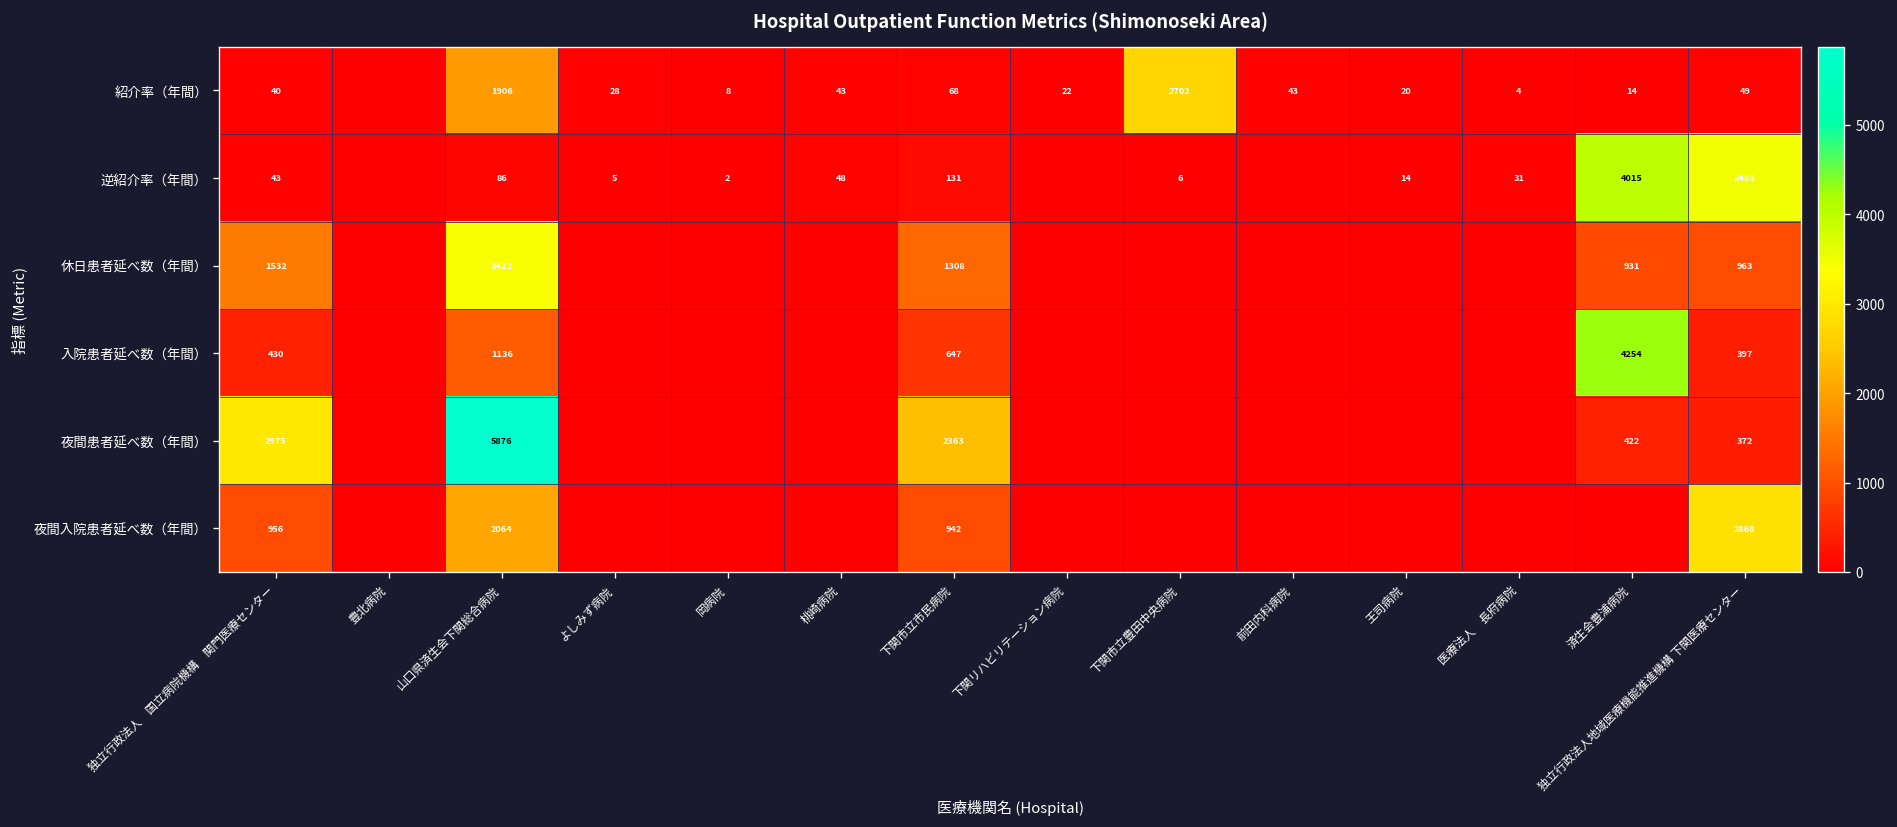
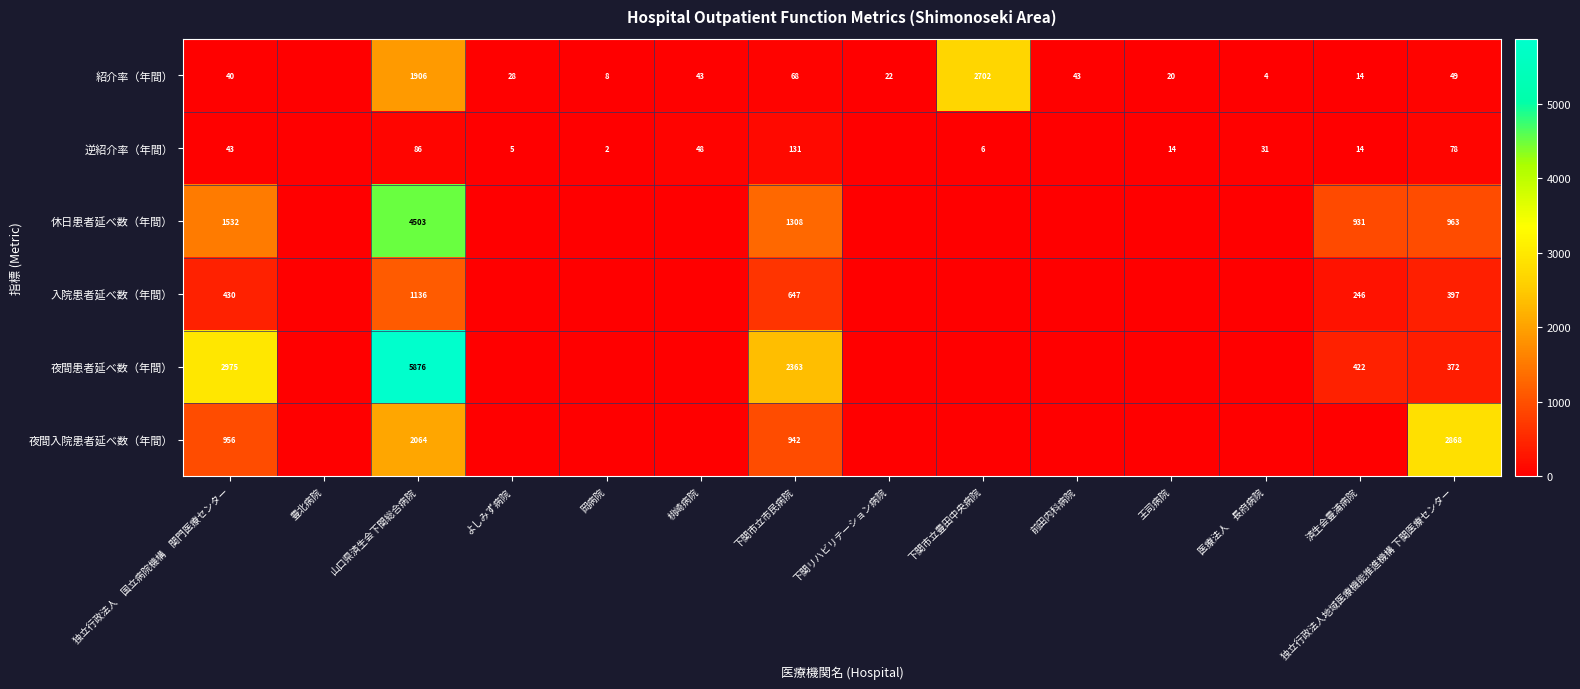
  {
    "紹介率（年間）": {
      "独立行政法人 国立病院機構 関門医療センター": 40,
      "山口県済生会下関総合病院": 1906,
      "よしみず病院": 28,
      "岡病院": 8,
      "桃崎病院": 43,
      "下関市立市民病院": 68,
      "下関リハビリテーション病院": 22,
      "下関市立豊田中央病院": 2702,
      "前田内科病院": 43,
      "王司病院": 20,
      "医療法人 長府病院": 4,
      "済生会豊浦病院": 14,
      "独立行政法人地域医療機能推進機構 下関医療センター": 49
    },
    "逆紹介率（年間）": {
      "独立行政法人 国立病院機構 関門医療センター": 43,
      "山口県済生会下関総合病院": 86,
      "よしみず病院": 5,
      "岡病院": 2,
      "桃崎病院": 48,
      "下関市立市民病院": 131,
      "下関市立豊田中央病院": 6,
      "王司病院": 14,
      "医療法人 長府病院": 31,
-     "済生会豊浦病院": 4015,
-     "独立行政法人地域医療機能推進機構 下関医療センター": 3483
+     "済生会豊浦病院": 14,
+     "独立行政法人地域医療機能推進機構 下関医療センター": 78
    },
    "休日患者延べ数（年間）": {
      "独立行政法人 国立病院機構 関門医療センター": 1532,
-     "山口県済生会下関総合病院": 3412,
+     "山口県済生会下関総合病院": 4503,
      "下関市立市民病院": 1308,
      "済生会豊浦病院": 931,
      "独立行政法人地域医療機能推進機構 下関医療センター": 963
    },
    "入院患者延べ数（年間）": {
      "独立行政法人 国立病院機構 関門医療センター": 430,
      "山口県済生会下関総合病院": 1136,
      "下関市立市民病院": 647,
-     "済生会豊浦病院": 4254,
+     "済生会豊浦病院": 246,
      "独立行政法人地域医療機能推進機構 下関医療センター": 397
    },
    "夜間患者延べ数（年間）": {
      "独立行政法人 国立病院機構 関門医療センター": 2975,
      "山口県済生会下関総合病院": 5876,
      "下関市立市民病院": 2363,
      "済生会豊浦病院": 422,
      "独立行政法人地域医療機能推進機構 下関医療センター": 372
    },
    "夜間入院患者延べ数（年間）": {
      "独立行政法人 国立病院機構 関門医療センター": 956,
      "山口県済生会下関総合病院": 2064,
      "下関市立市民病院": 942,
      "独立行政法人地域医療機能推進機構 下関医療センター": 2868
    }
  }
